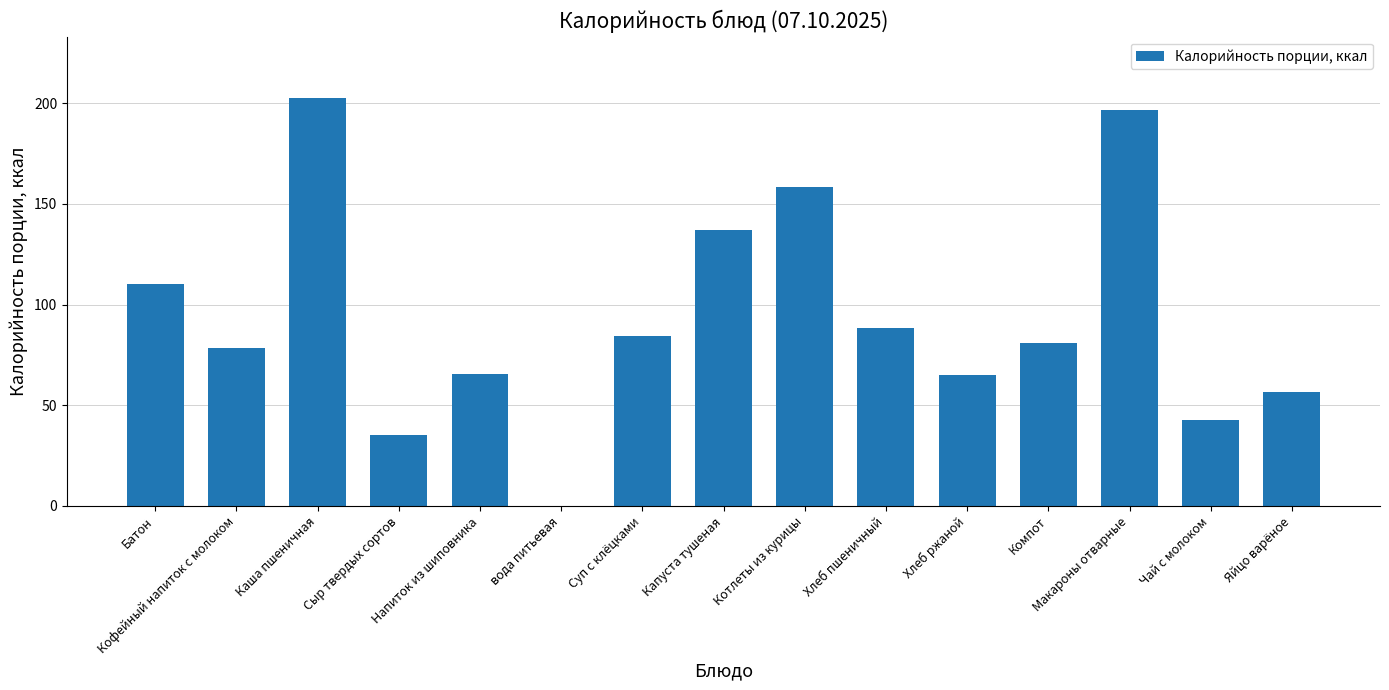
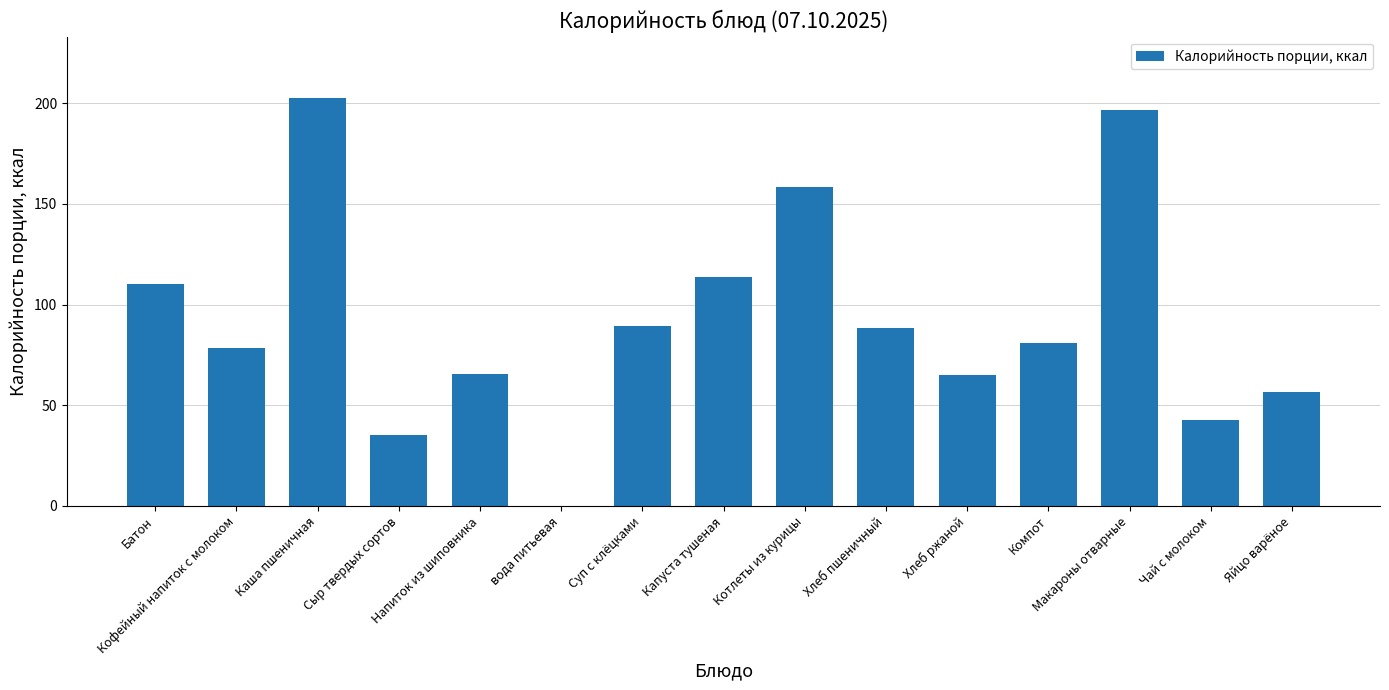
  {
    "Батон": 110,
    "Кофейный напиток с молоком": 79,
    "Каша пшеничная": 203,
    "Сыр твердых сортов": 35,
    "Напиток из шиповника": 65,
    "вода питьевая": 0,
-   "Суп с клёцками": 84,
-   "Капуста тушеная": 137,
+   "Суп с клёцками": 89,
+   "Капуста тушеная": 114,
    "Котлеты из курицы": 158,
    "Хлеб пшеничный": 88,
    "Хлеб ржаной": 65,
    "Компот": 81,
    "Макароны отварные": 197,
    "Чай с молоком": 43,
    "Яйцо варёное": 57
  }
